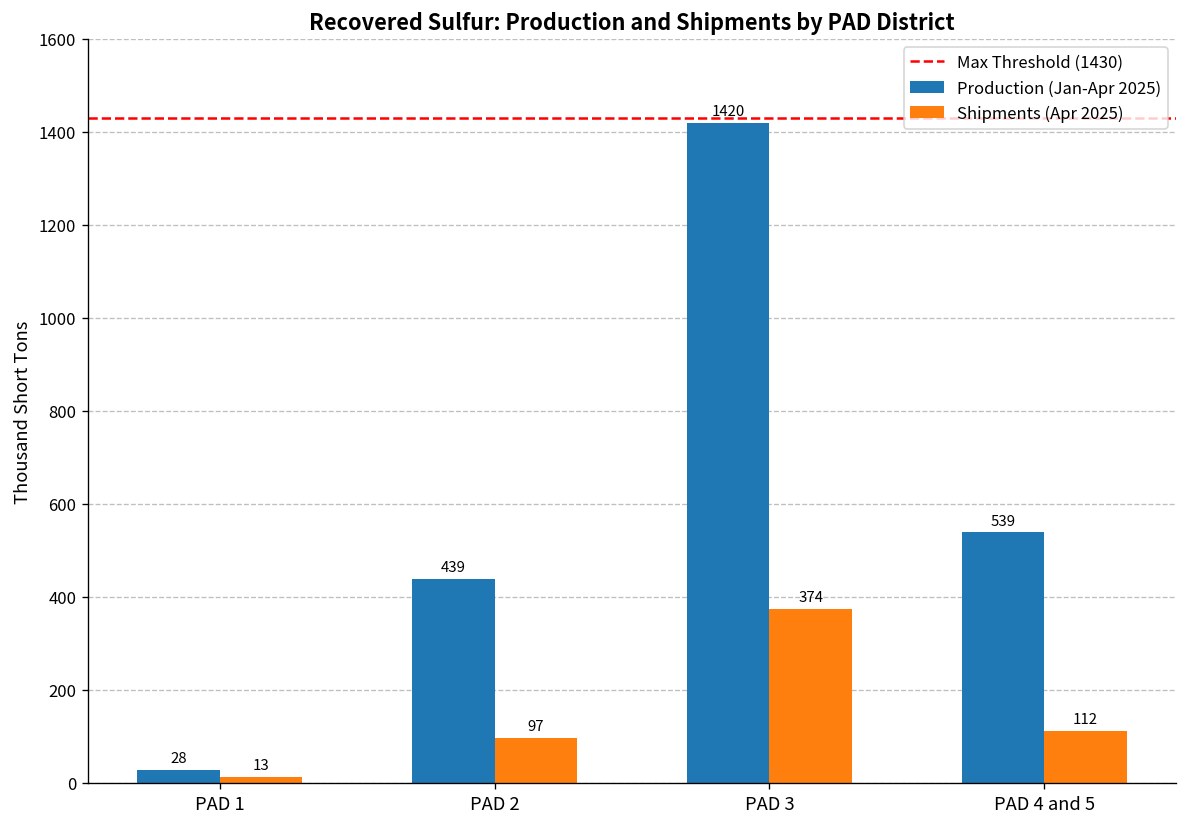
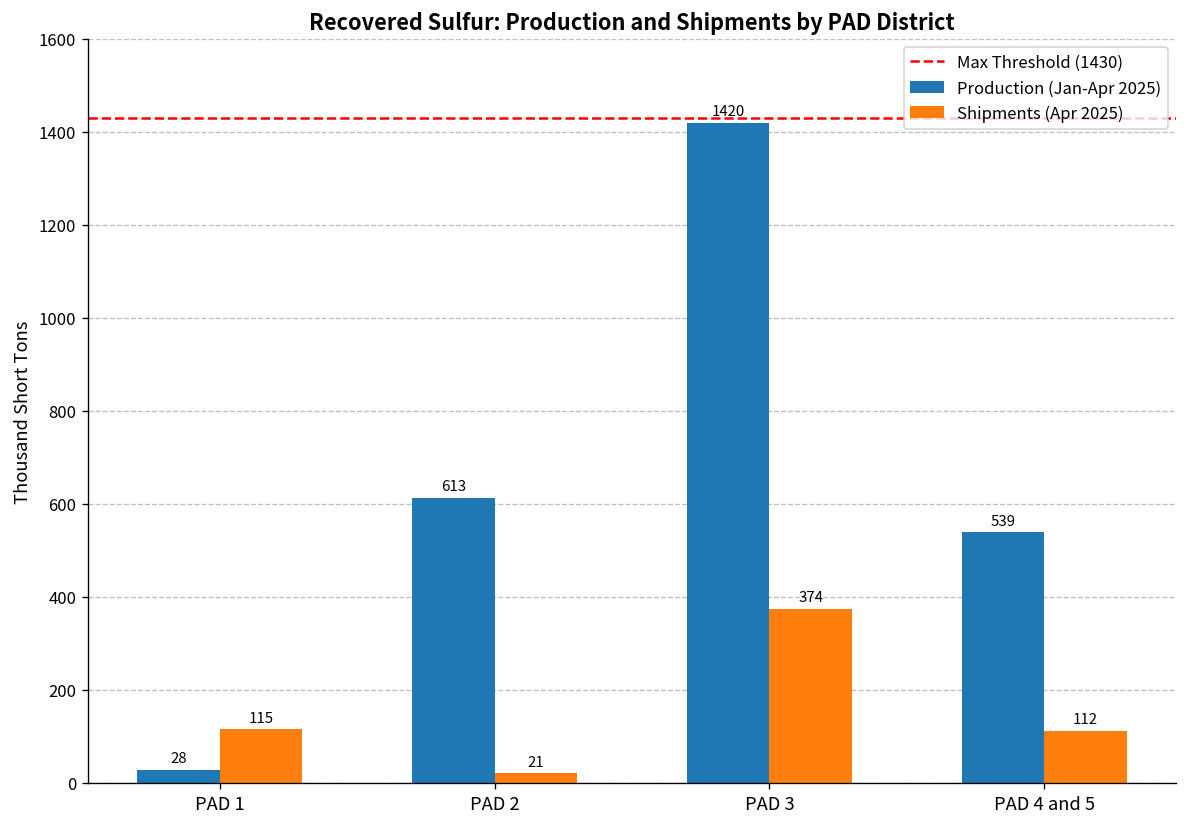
  {
    "Production (Jan-Apr 2025)": {
      "PAD 1": 28,
-     "PAD 2": 439,
+     "PAD 2": 613,
      "PAD 3": 1420,
      "PAD 4 and 5": 539
    },
    "Shipments (Apr 2025)": {
-     "PAD 1": 13,
-     "PAD 2": 97,
+     "PAD 1": 115,
+     "PAD 2": 21,
      "PAD 3": 374,
      "PAD 4 and 5": 112
    }
  }
